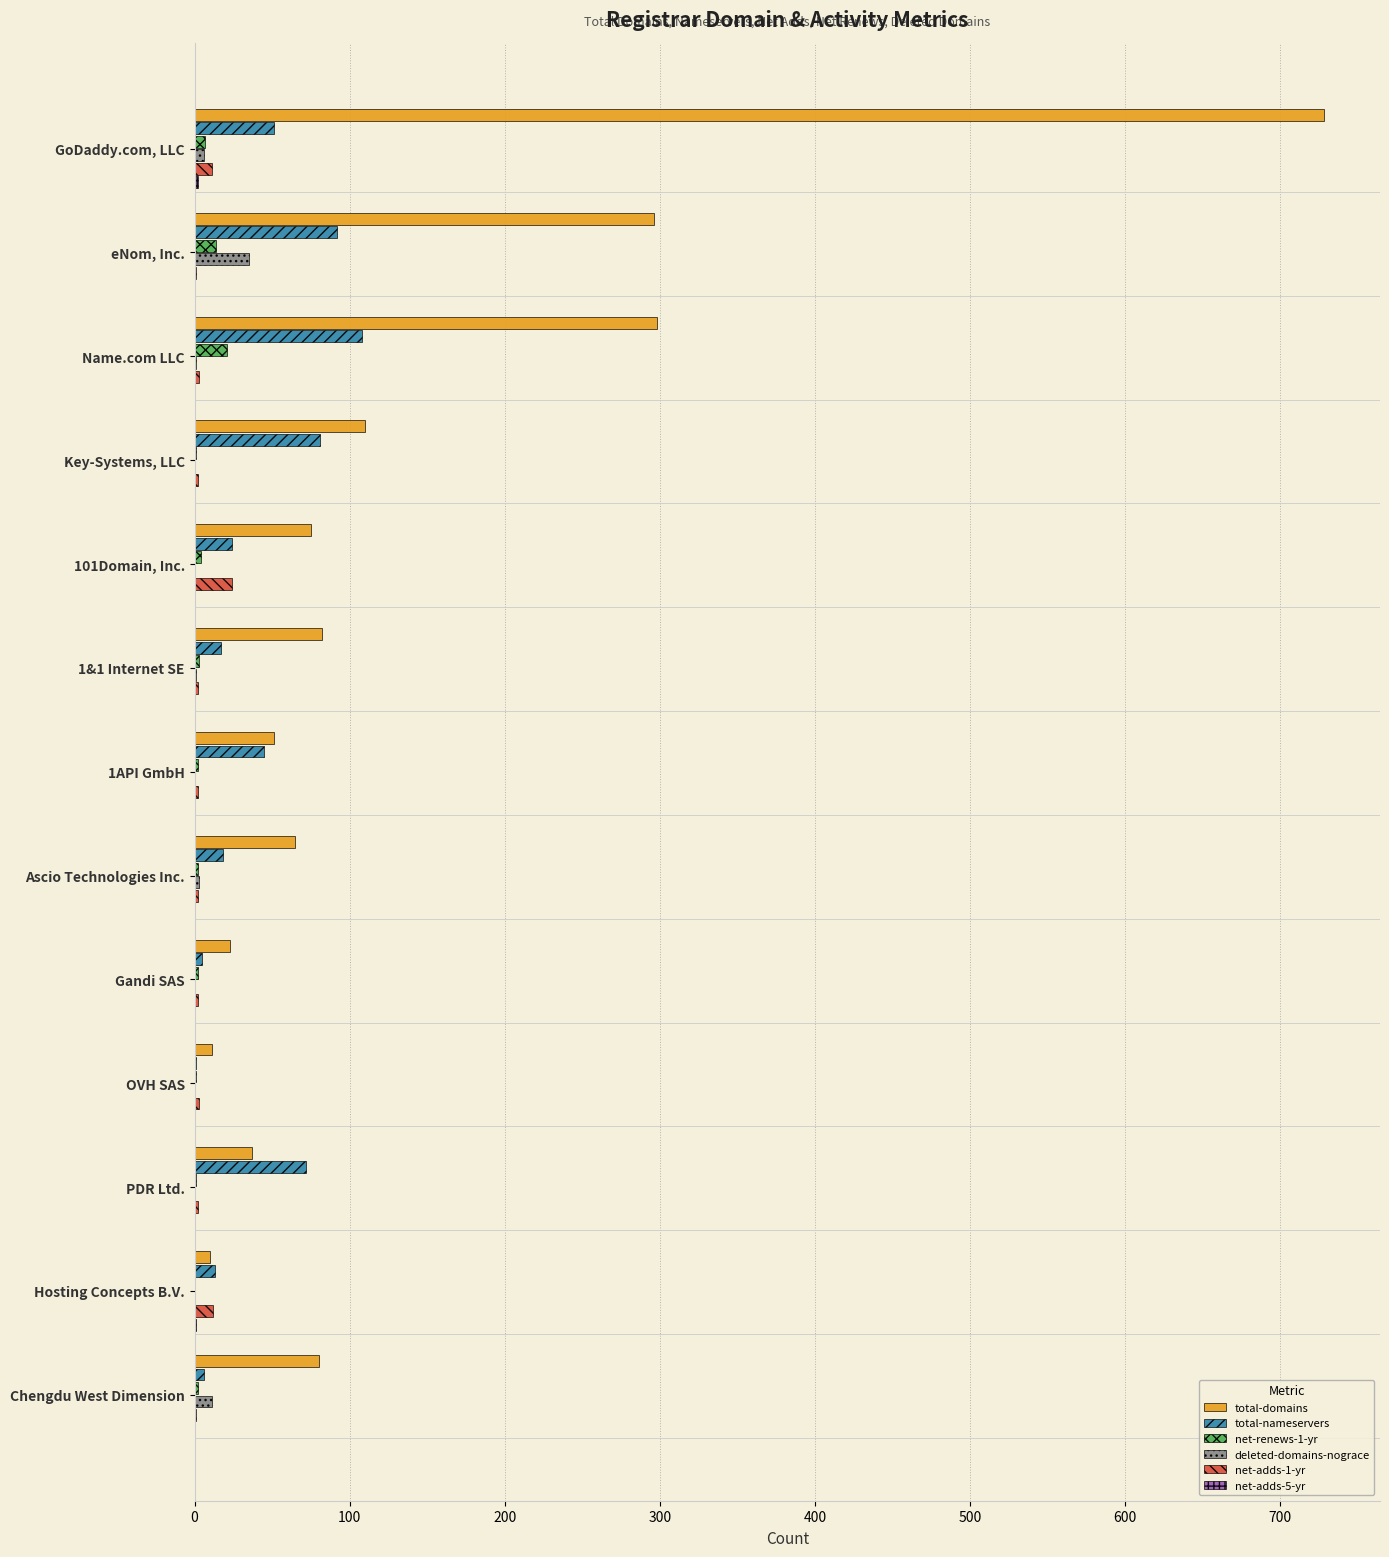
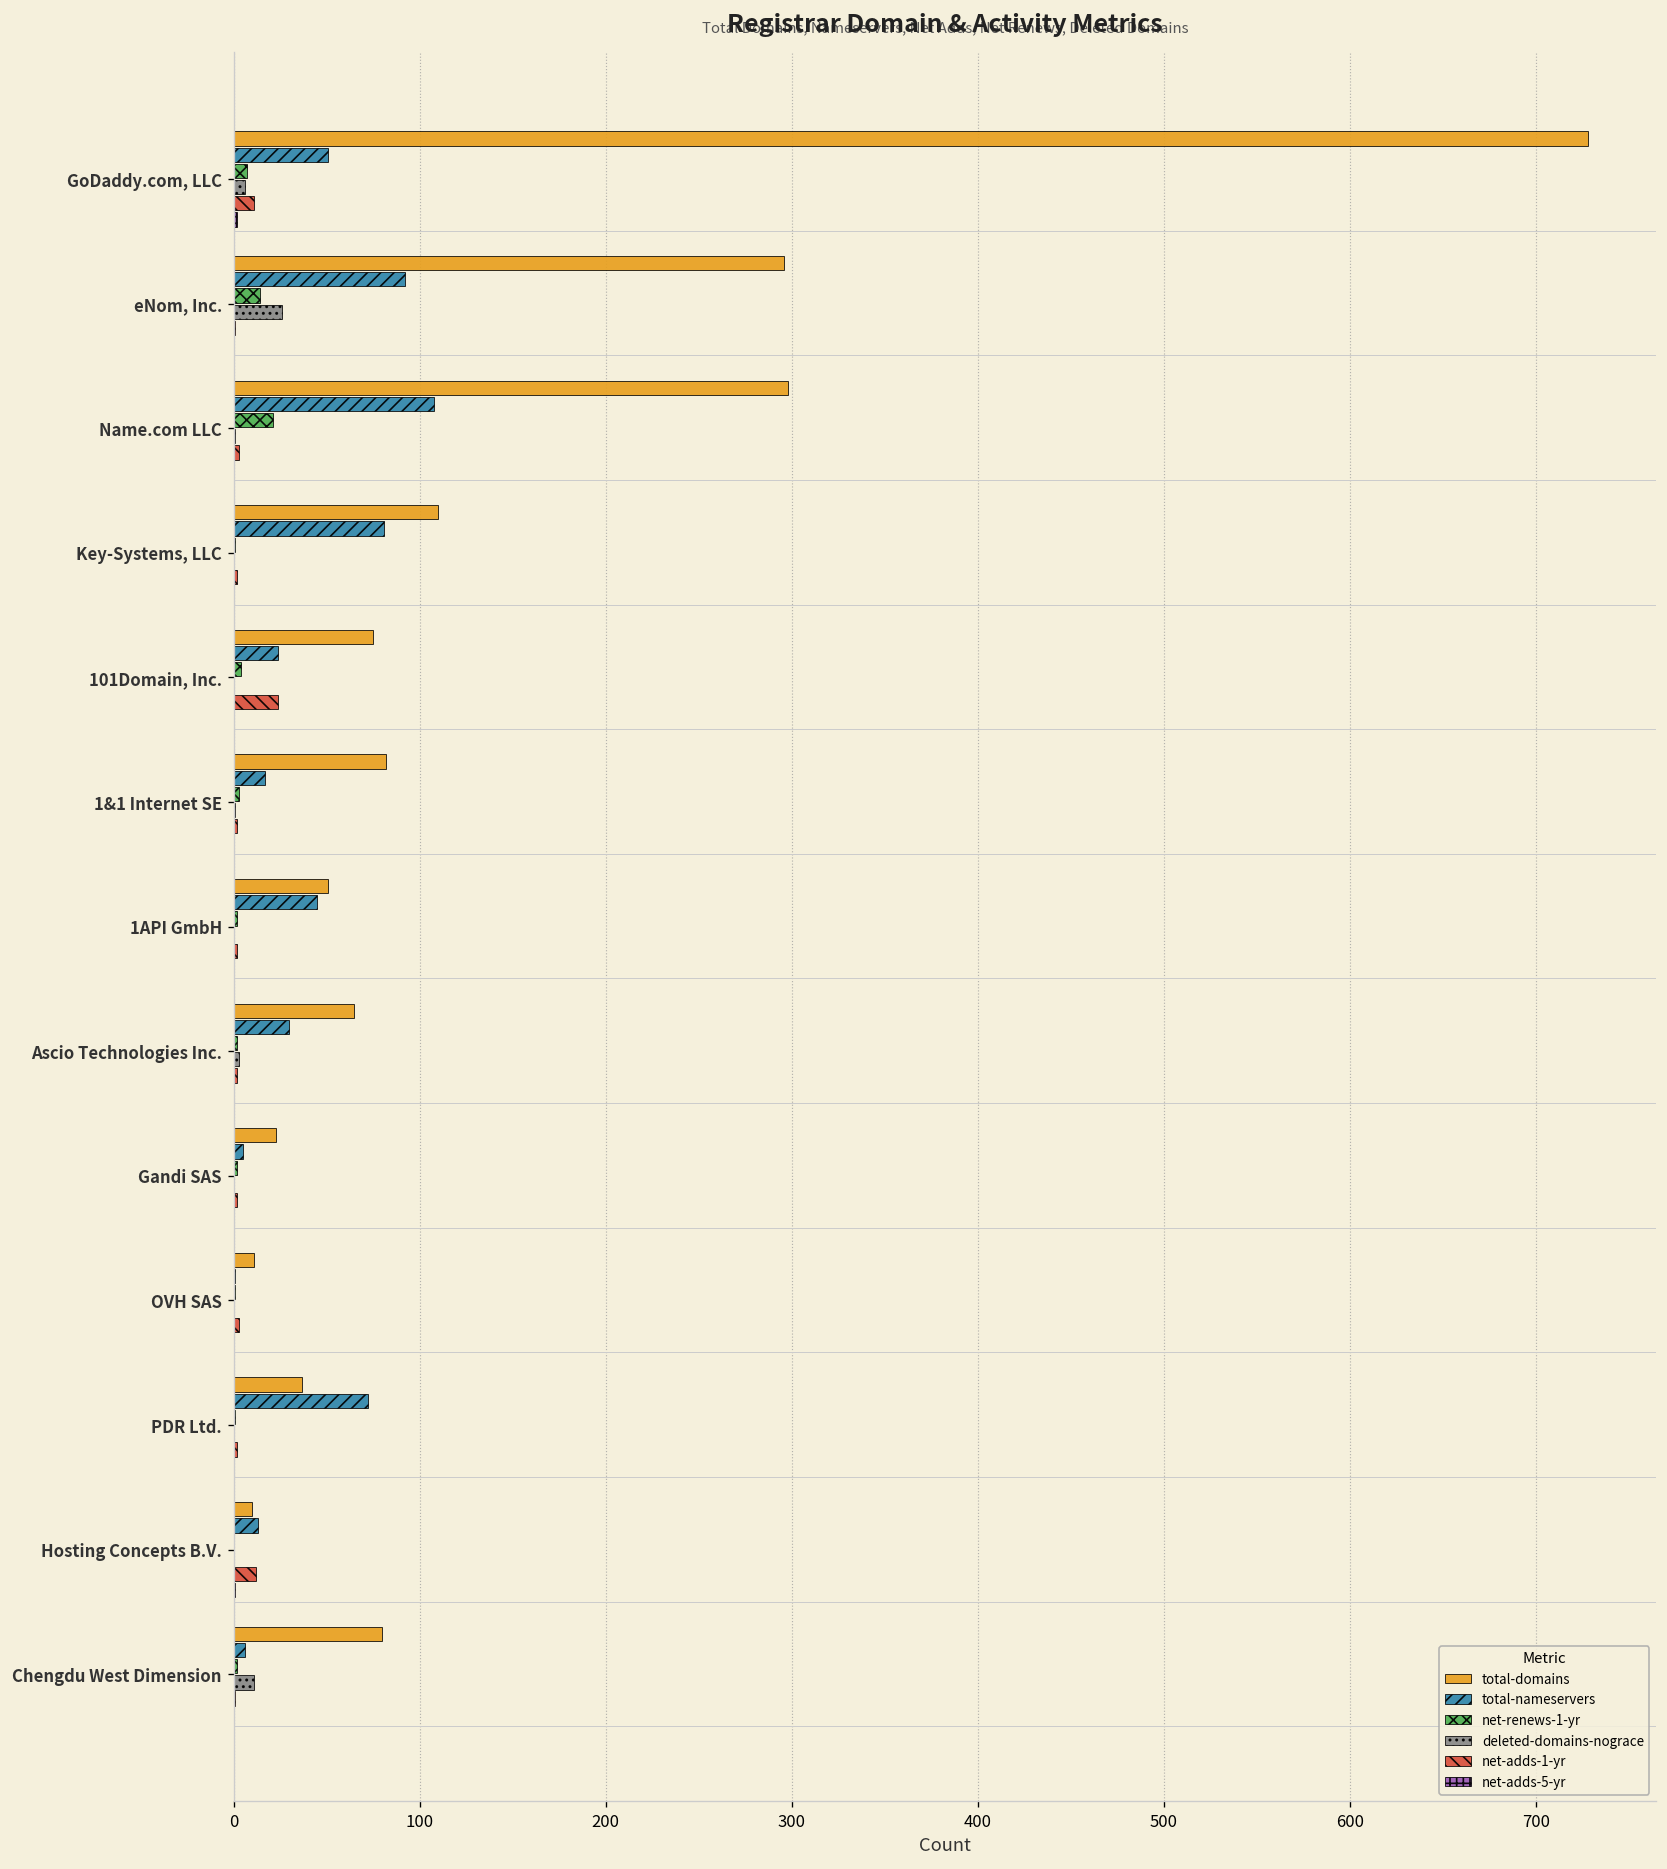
  {
    "total-domains": {
      "GoDaddy.com, LLC": 728,
      "eNom, Inc.": 296,
      "Name.com LLC": 298,
      "Key-Systems, LLC": 110,
      "101Domain, Inc.": 75,
      "1&1 Internet SE": 82,
      "1API GmbH": 51,
      "Ascio Technologies Inc.": 65,
      "Gandi SAS": 23,
      "OVH SAS": 11,
      "PDR Ltd.": 37,
      "Hosting Concepts B.V.": 10,
      "Chengdu West Dimension": 80
    },
    "total-nameservers": {
      "GoDaddy.com, LLC": 51,
      "eNom, Inc.": 92,
      "Name.com LLC": 108,
      "Key-Systems, LLC": 81,
      "101Domain, Inc.": 24,
      "1&1 Internet SE": 17,
      "1API GmbH": 45,
-     "Ascio Technologies Inc.": 18,
+     "Ascio Technologies Inc.": 30,
      "Gandi SAS": 5,
      "PDR Ltd.": 72,
      "Hosting Concepts B.V.": 13,
      "Chengdu West Dimension": 6
    },
    "net-renews-1-yr": {
      "GoDaddy.com, LLC": 7,
      "eNom, Inc.": 14,
      "Name.com LLC": 21,
      "101Domain, Inc.": 4,
      "1&1 Internet SE": 3,
      "1API GmbH": 2,
      "Ascio Technologies Inc.": 2,
      "Gandi SAS": 2,
      "Hosting Concepts B.V.": 0,
      "Chengdu West Dimension": 2
    },
    "deleted-domains-nograce": {
      "GoDaddy.com, LLC": 6,
-     "eNom, Inc.": 35,
+     "eNom, Inc.": 26,
      "Key-Systems, LLC": 0,
      "101Domain, Inc.": 0,
      "1API GmbH": 0,
      "Ascio Technologies Inc.": 3,
      "Gandi SAS": 0,
      "OVH SAS": 0,
      "PDR Ltd.": 0,
      "Hosting Concepts B.V.": 0,
      "Chengdu West Dimension": 11
    },
    "net-adds-1-yr": {
      "GoDaddy.com, LLC": 11,
      "Name.com LLC": 3,
      "Key-Systems, LLC": 2,
      "101Domain, Inc.": 24,
      "1&1 Internet SE": 2,
      "1API GmbH": 2,
      "Ascio Technologies Inc.": 2,
      "Gandi SAS": 2,
      "OVH SAS": 3,
      "PDR Ltd.": 2,
      "Hosting Concepts B.V.": 12
    },
    "net-adds-5-yr": {
      "GoDaddy.com, LLC": 2,
      "eNom, Inc.": 0,
      "Name.com LLC": 0,
      "Key-Systems, LLC": 0,
      "101Domain, Inc.": 0,
      "1&1 Internet SE": 0,
      "1API GmbH": 0,
      "Ascio Technologies Inc.": 0,
      "Gandi SAS": 0,
      "OVH SAS": 0,
      "PDR Ltd.": 0,
      "Chengdu West Dimension": 0
    }
  }
